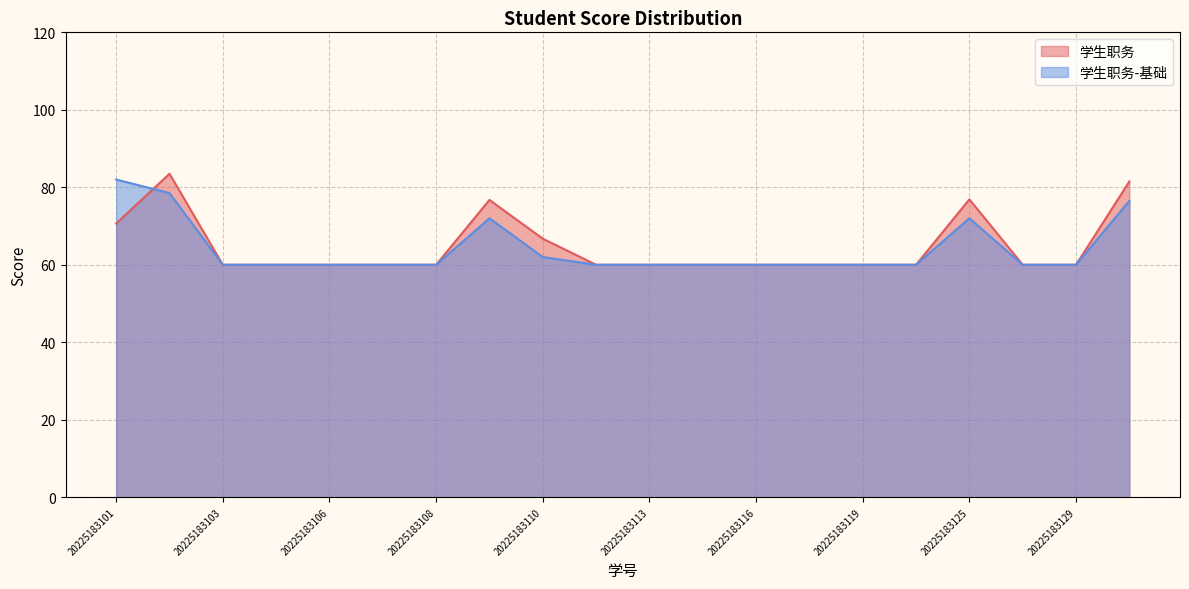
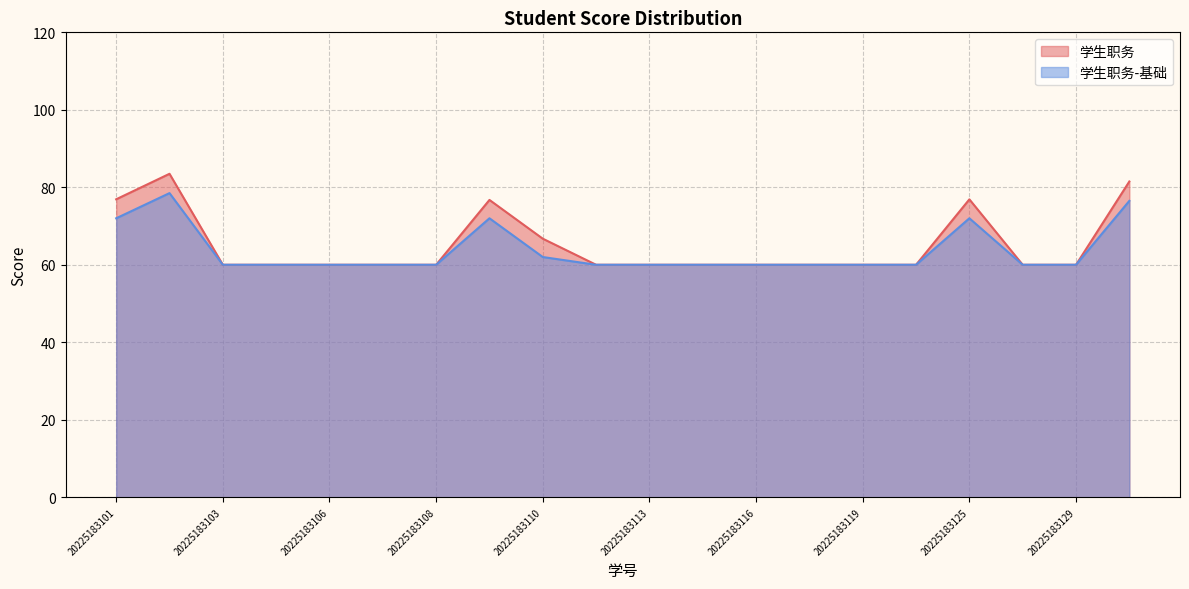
  {
    "学生职务": {
-     "20225183101": 71,
+     "20225183101": 77,
      "20225183110": 67,
      "20225183125": 77
    },
    "学生职务-基础": {
-     "20225183101": 82,
+     "20225183101": 72,
      "20225183110": 62,
      "20225183125": 72
    }
  }
